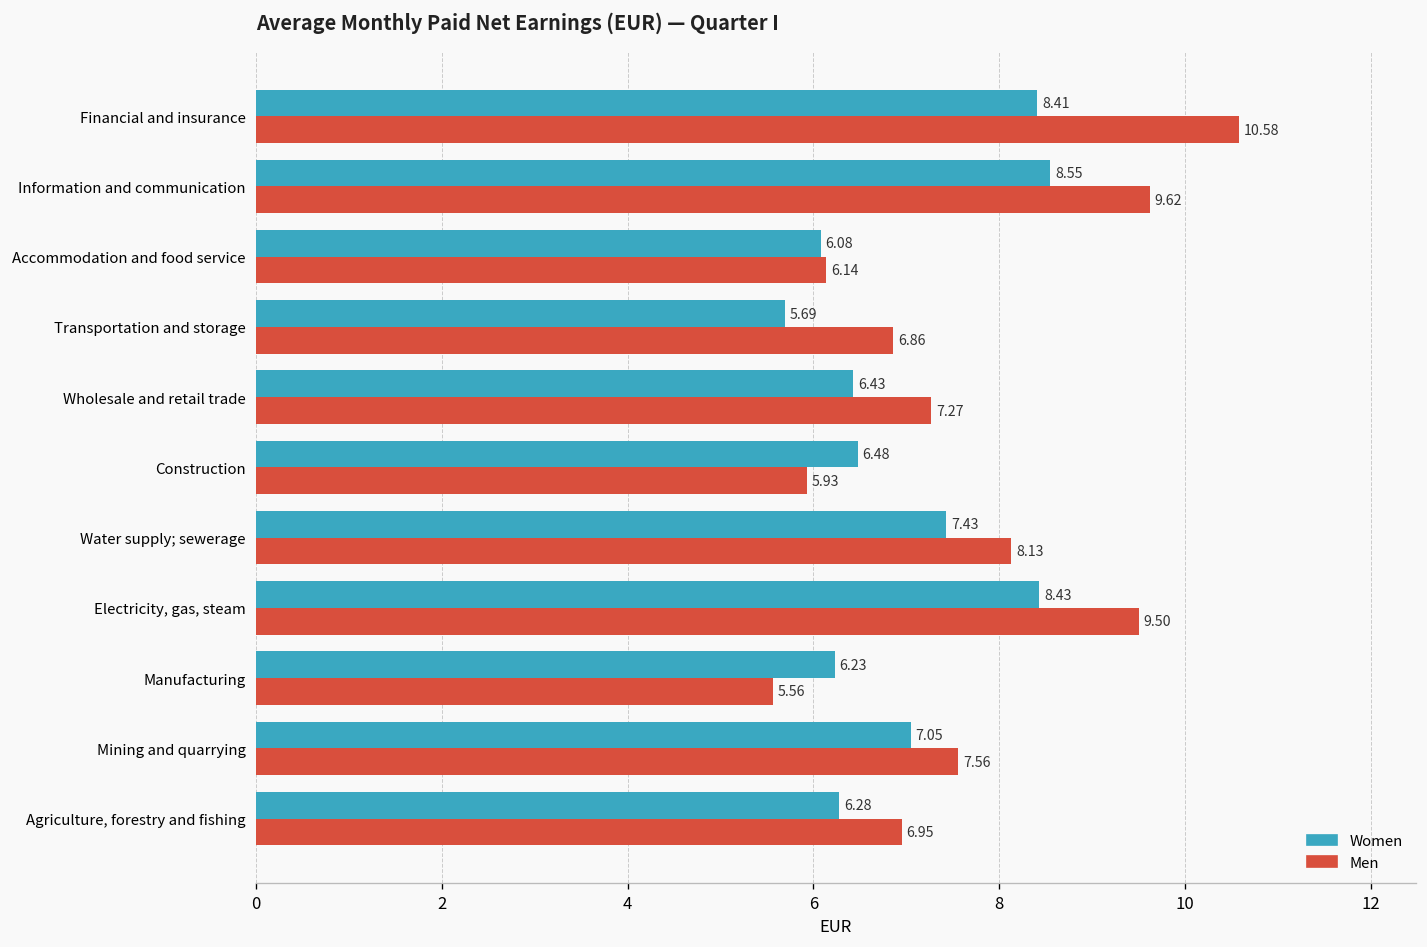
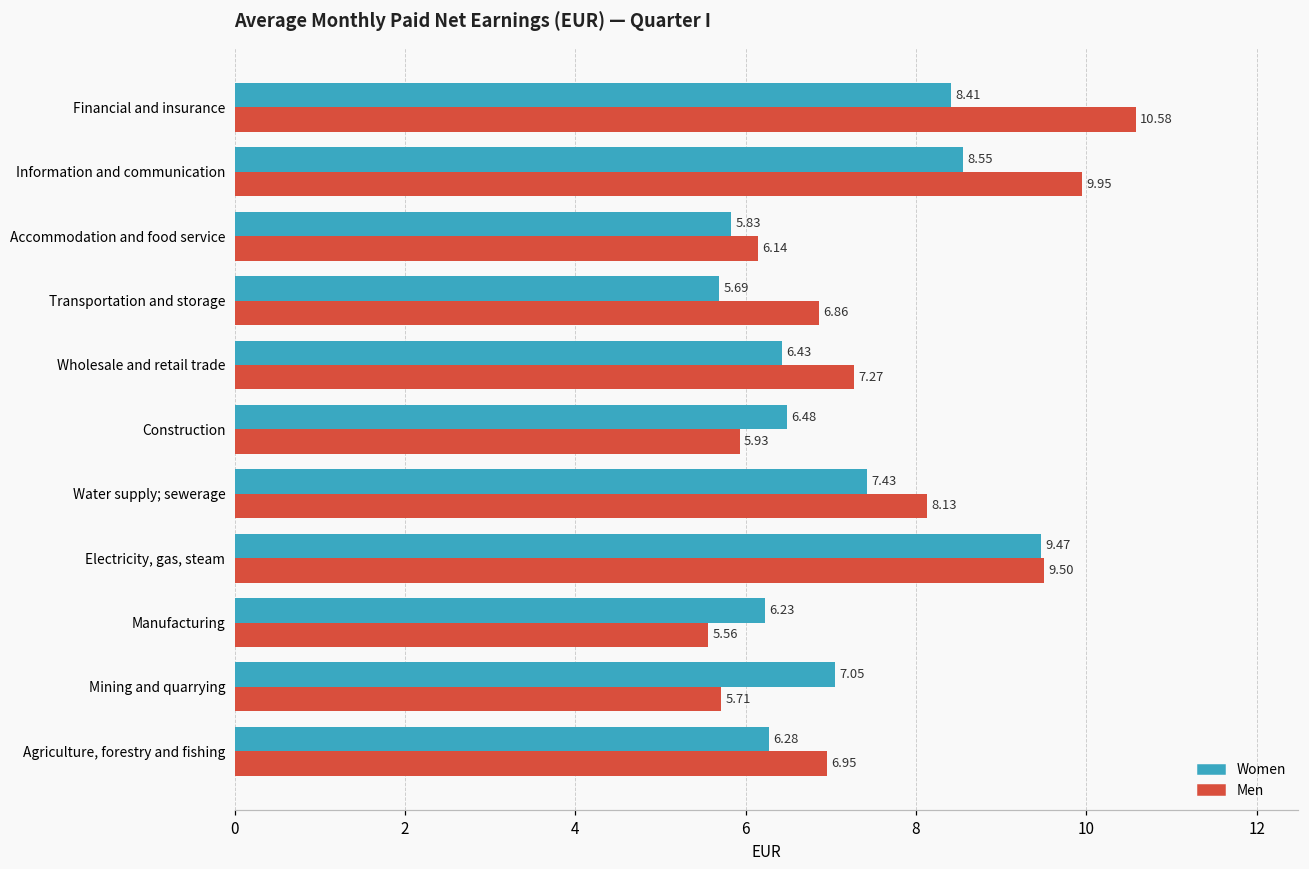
  {
    "Women": {
      "Financial and insurance": 8.41,
      "Information and communication": 8.55,
-     "Accommodation and food service": 6.08,
+     "Accommodation and food service": 5.83,
      "Transportation and storage": 5.69,
      "Wholesale and retail trade": 6.43,
      "Construction": 6.48,
      "Water supply; sewerage": 7.43,
-     "Electricity, gas, steam": 8.43,
+     "Electricity, gas, steam": 9.47,
      "Manufacturing": 6.23,
      "Mining and quarrying": 7.05,
      "Agriculture, forestry and fishing": 6.28
    },
    "Men": {
      "Financial and insurance": 10.58,
-     "Information and communication": 9.62,
+     "Information and communication": 9.95,
      "Accommodation and food service": 6.14,
      "Transportation and storage": 6.86,
      "Wholesale and retail trade": 7.27,
      "Construction": 5.93,
      "Water supply; sewerage": 8.13,
      "Electricity, gas, steam": 9.50,
      "Manufacturing": 5.56,
-     "Mining and quarrying": 7.56,
+     "Mining and quarrying": 5.71,
      "Agriculture, forestry and fishing": 6.95
    }
  }
